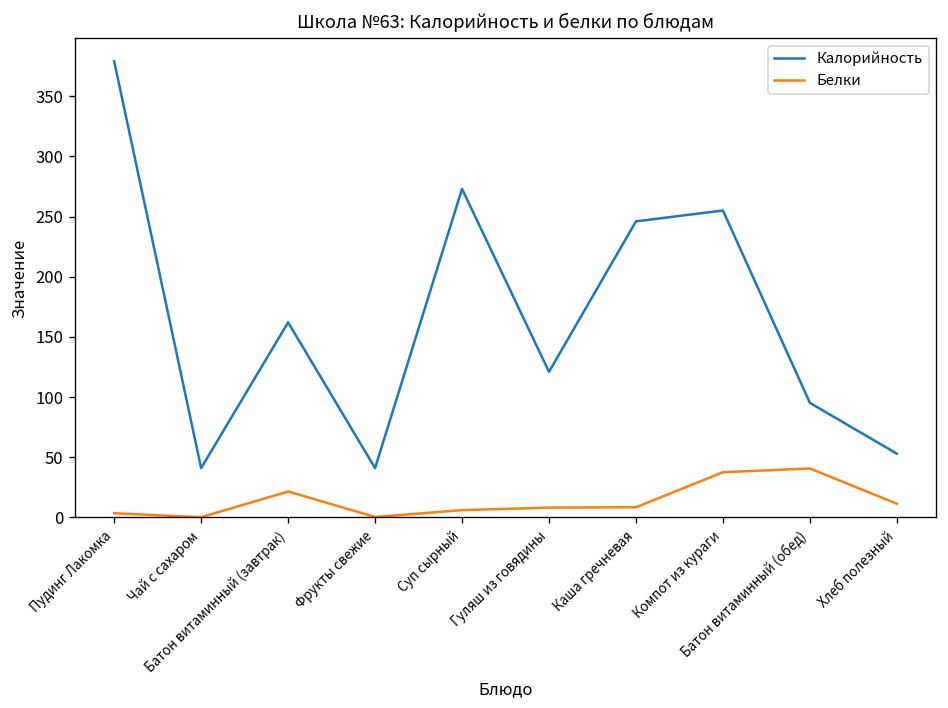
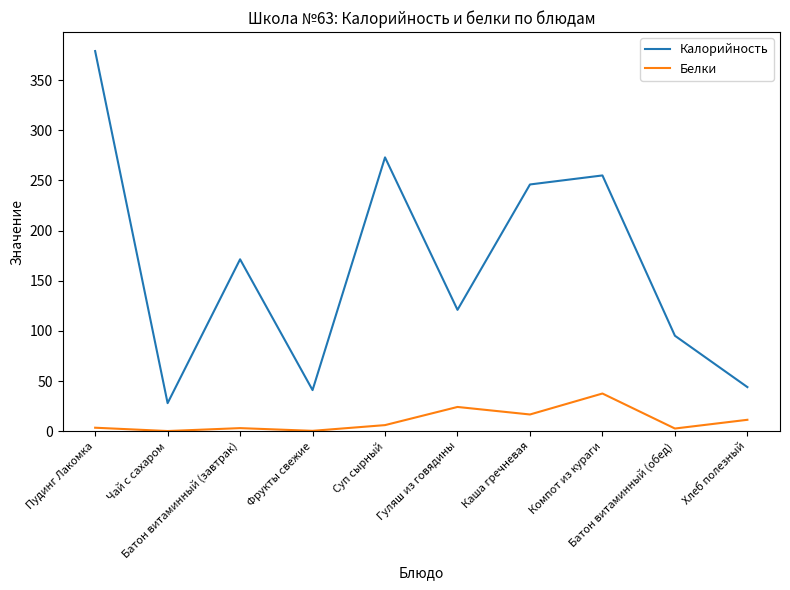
  {
    "Калорийность": {
      "Пудинг Лакомка": 379,
-     "Чай с сахаром": 41,
-     "Батон витаминный (завтрак)": 162,
+     "Чай с сахаром": 28,
+     "Батон витаминный (завтрак)": 171,
      "Фрукты свежие": 41,
      "Суп сырный": 273,
      "Гуляш из говядины": 121,
      "Каша гречневая": 246,
      "Компот из кураги": 255,
      "Батон витаминный (обед)": 95,
-     "Хлеб полезный": 53
+     "Хлеб полезный": 44
    },
    "Белки": {
      "Пудинг Лакомка": 4,
      "Чай с сахаром": 0,
-     "Батон витаминный (завтрак)": 22,
+     "Батон витаминный (завтрак)": 3,
      "Фрукты свежие": 0,
      "Суп сырный": 6,
-     "Гуляш из говядины": 8,
-     "Каша гречневая": 9,
+     "Гуляш из говядины": 24,
+     "Каша гречневая": 17,
      "Компот из кураги": 38,
-     "Батон витаминный (обед)": 41,
+     "Батон витаминный (обед)": 3,
      "Хлеб полезный": 11
    }
  }
